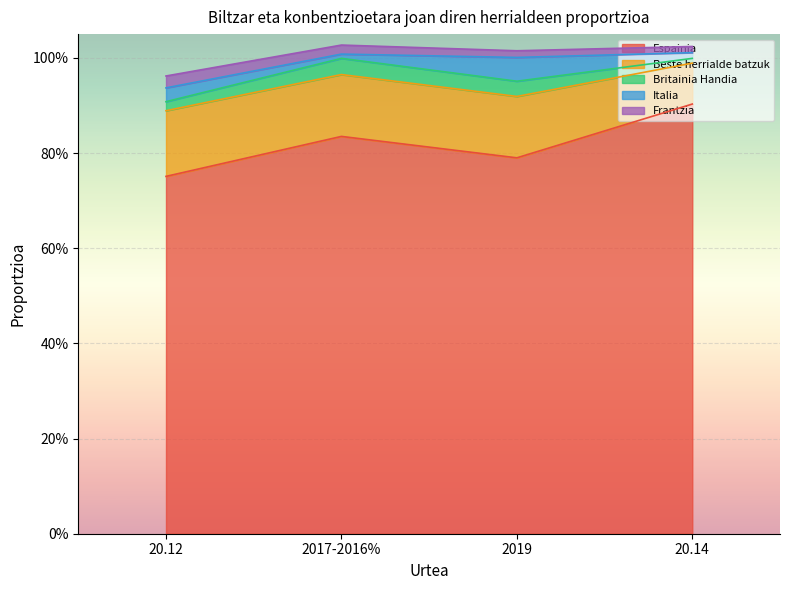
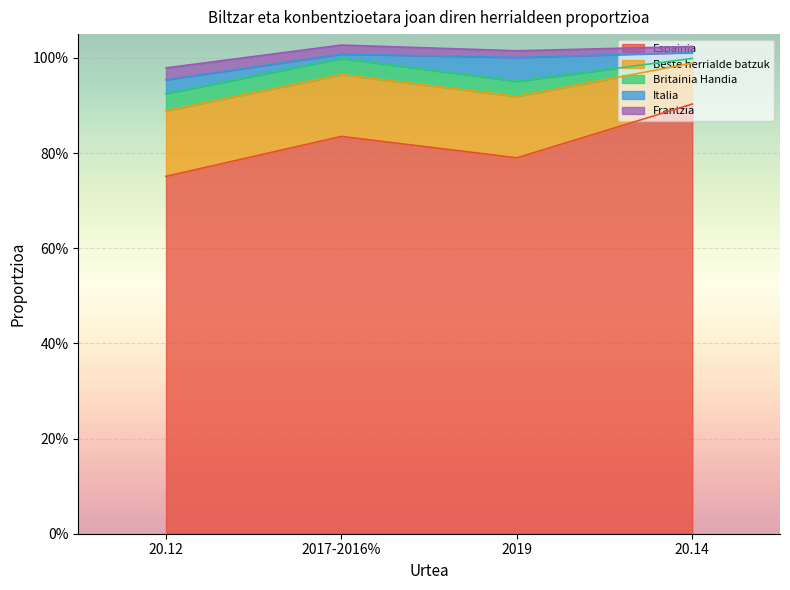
  {
    "Espainia": {
      "20.12": "75%",
      "2017-2016%": "84%",
      "2019": "79%"
    },
    "Beste herrialde batzuk": {
      "20.12": "14%",
      "2017-2016%": "13%",
      "2019": "13%"
    },
    "Britainia Handia": {
-     "20.12": "2%",
+     "20.12": "4%",
      "2017-2016%": "3%",
      "2019": "3%"
    },
    "Italia": {
      "20.12": "3%",
      "2017-2016%": "1%",
      "2019": "5%"
    },
    "Frantzia": {
      "20.12": "3%",
      "2017-2016%": "2%",
      "2019": "1%"
    }
  }
